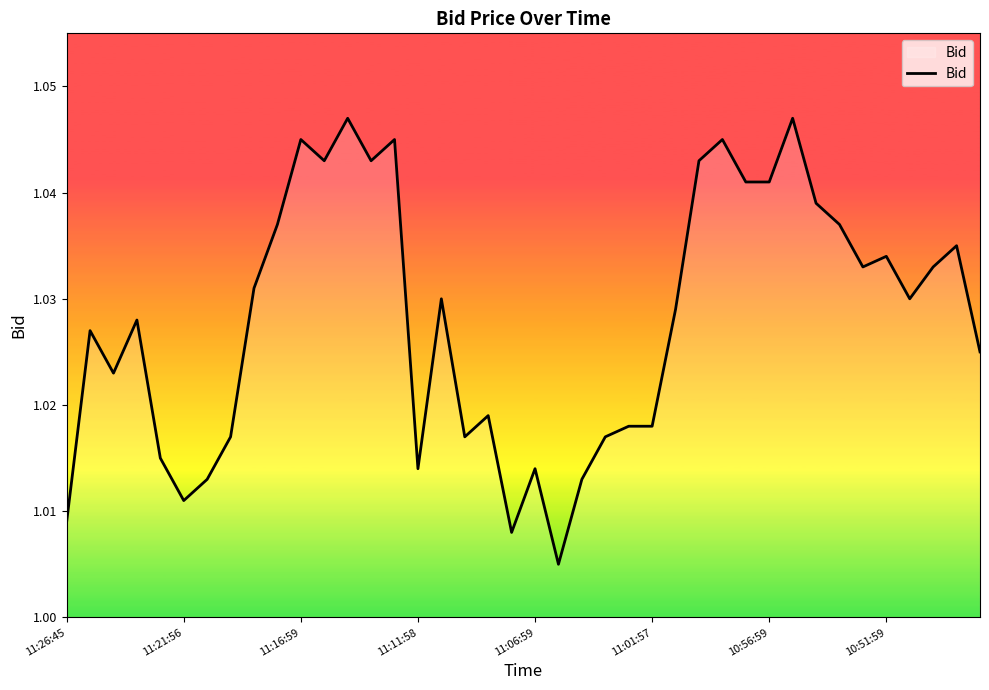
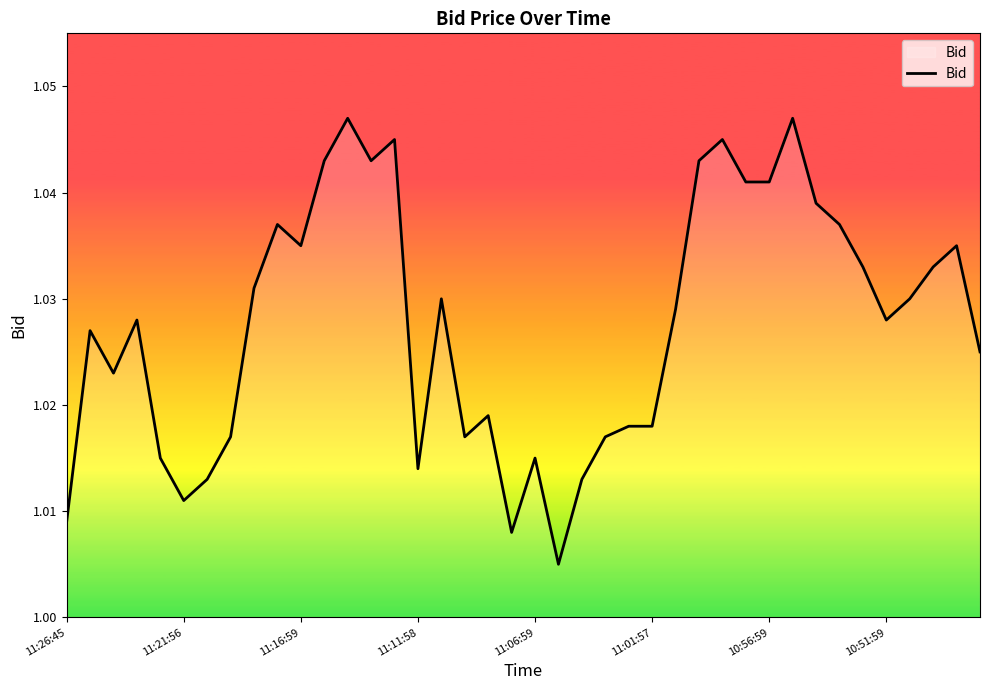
  {
    "11:26:45": 1.009,
    "11:21:56": 1.011,
-   "11:16:59": 1.045,
+   "11:16:59": 1.035,
    "11:11:58": 1.014,
-   "11:06:59": 1.014,
+   "11:06:59": 1.015,
    "11:01:57": 1.018,
    "10:56:59": 1.041,
-   "10:51:59": 1.034
+   "10:51:59": 1.028
  }
